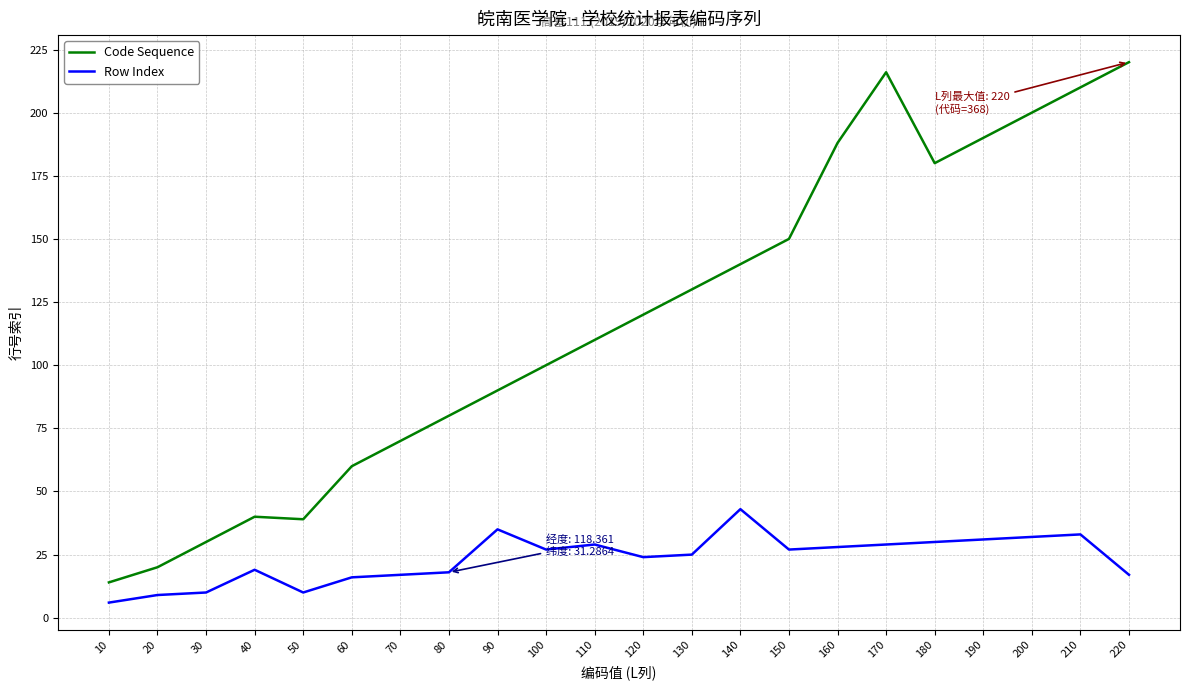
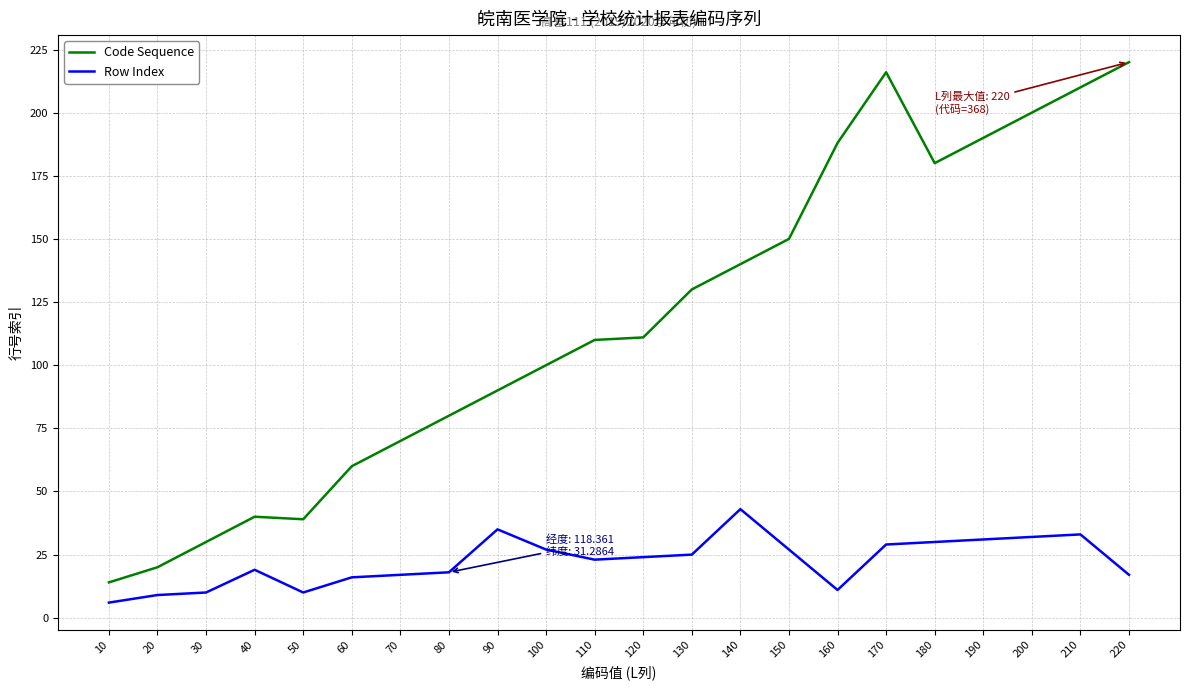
  {
    "Code Sequence": {
      "10": 14,
      "20": 20,
      "30": 30,
      "40": 40,
      "50": 39,
      "60": 60,
      "70": 70,
      "80": 80,
      "90": 90,
      "100": 100,
      "110": 110,
-     "120": 120,
+     "120": 111,
      "130": 130,
      "140": 140,
      "150": 150,
      "160": 188,
      "170": 216,
      "180": 180,
      "190": 190,
      "220": 220
    },
    "Row Index": {
      "10": 6,
      "20": 9,
      "30": 10,
      "40": 19,
      "50": 10,
      "60": 16,
      "70": 17,
      "80": 18,
      "90": 35,
-     "110": 29,
+     "110": 23,
      "120": 24,
      "130": 25,
      "140": 43,
      "150": 27,
-     "160": 28,
+     "160": 11,
      "170": 29,
      "180": 30,
      "190": 31,
      "200": 32,
      "210": 33,
      "220": 17
    }
  }
